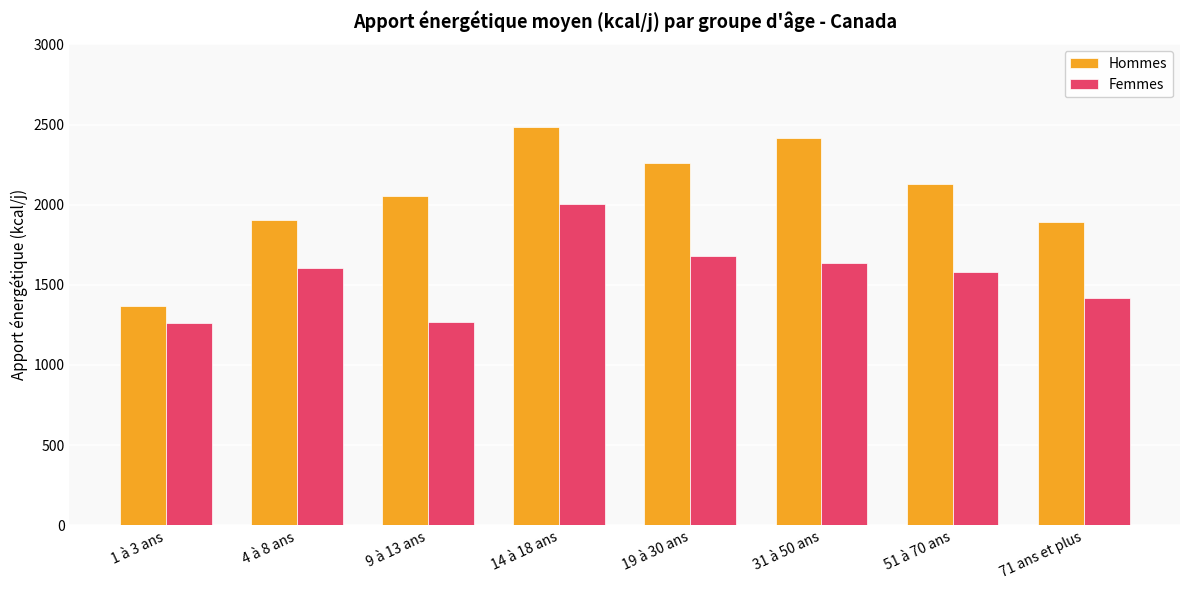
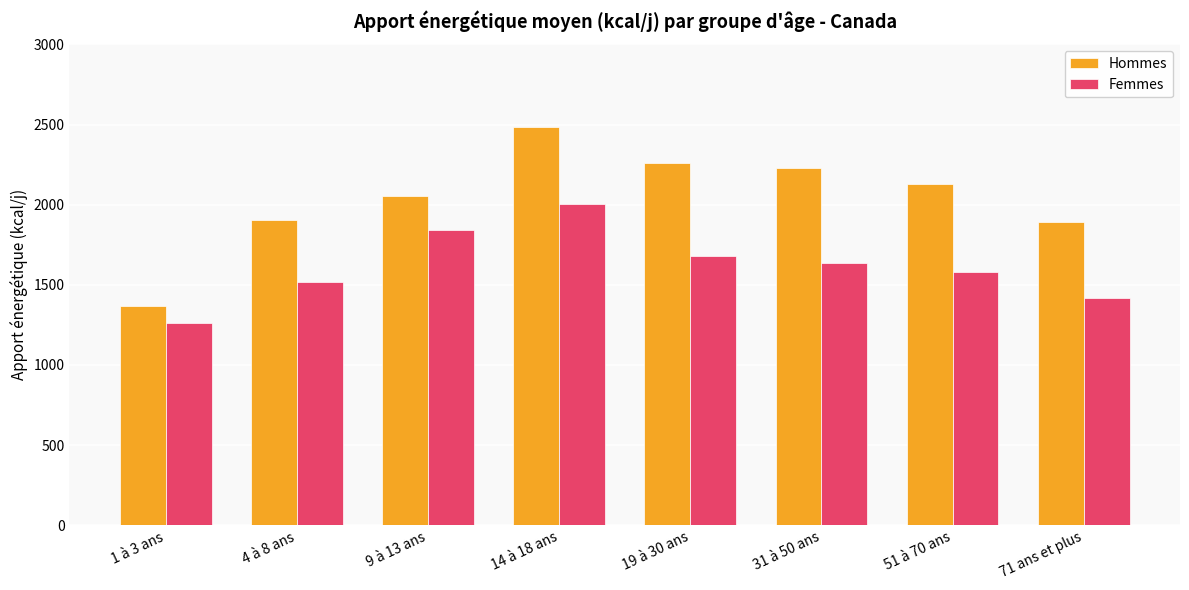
  {
    "Hommes": {
      "1 à 3 ans": 1370,
      "4 à 8 ans": 1900,
      "9 à 13 ans": 2060,
      "14 à 18 ans": 2480,
      "19 à 30 ans": 2260,
-     "31 à 50 ans": 2420,
+     "31 à 50 ans": 2230,
      "51 à 70 ans": 2130,
      "71 ans et plus": 1890
    },
    "Femmes": {
      "1 à 3 ans": 1260,
-     "4 à 8 ans": 1600,
-     "9 à 13 ans": 1270,
+     "4 à 8 ans": 1520,
+     "9 à 13 ans": 1840,
      "14 à 18 ans": 2000,
      "19 à 30 ans": 1680,
      "31 à 50 ans": 1640,
      "51 à 70 ans": 1580,
      "71 ans et plus": 1420
    }
  }
